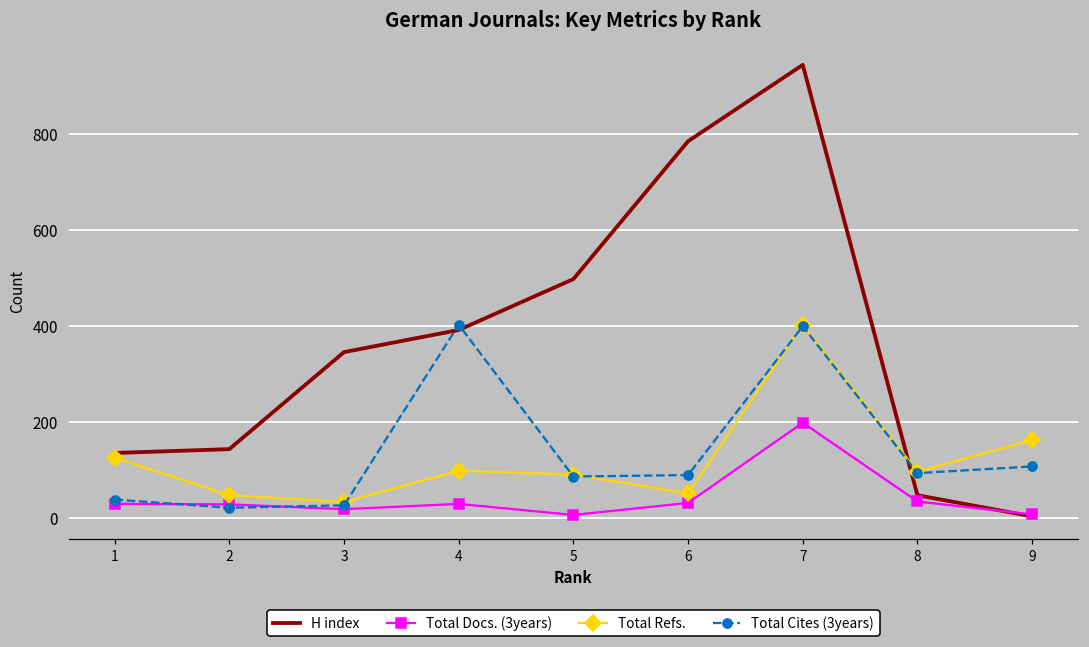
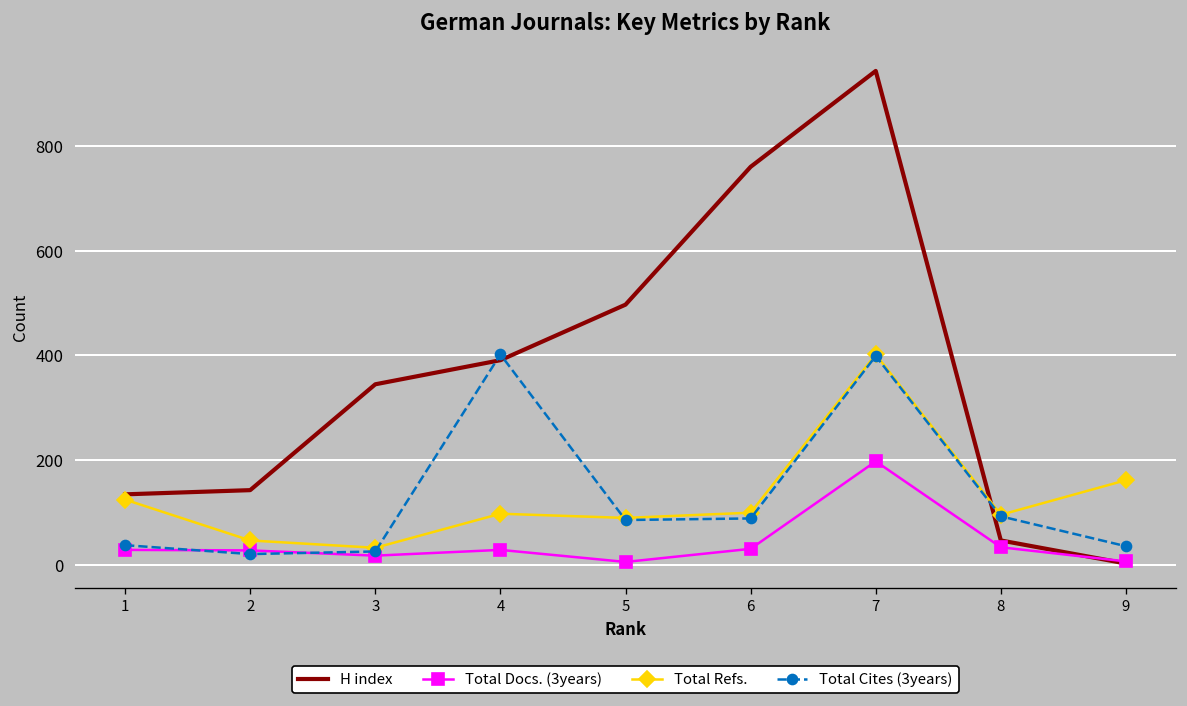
  {
    "H index": {
      "1": 140,
      "2": 140,
      "3": 350,
      "4": 390,
      "5": 500,
-     "6": 780,
+     "6": 760,
      "7": 940,
      "8": 50
    },
    "Total Docs. (3years)": {
      "1": 30,
      "2": 30,
      "3": 20,
      "4": 30,
      "5": 10,
      "6": 30,
      "7": 200,
      "8": 30
    },
    "Total Refs.": {
      "1": 130,
      "2": 50,
      "3": 30,
      "4": 100,
-     "6": 50,
+     "6": 100,
      "9": 160
    },
    "Total Cites (3years)": {
      "1": 40,
      "2": 20,
      "3": 30,
      "4": 400,
      "6": 90,
-     "9": 110
+     "9": 40
    }
  }
